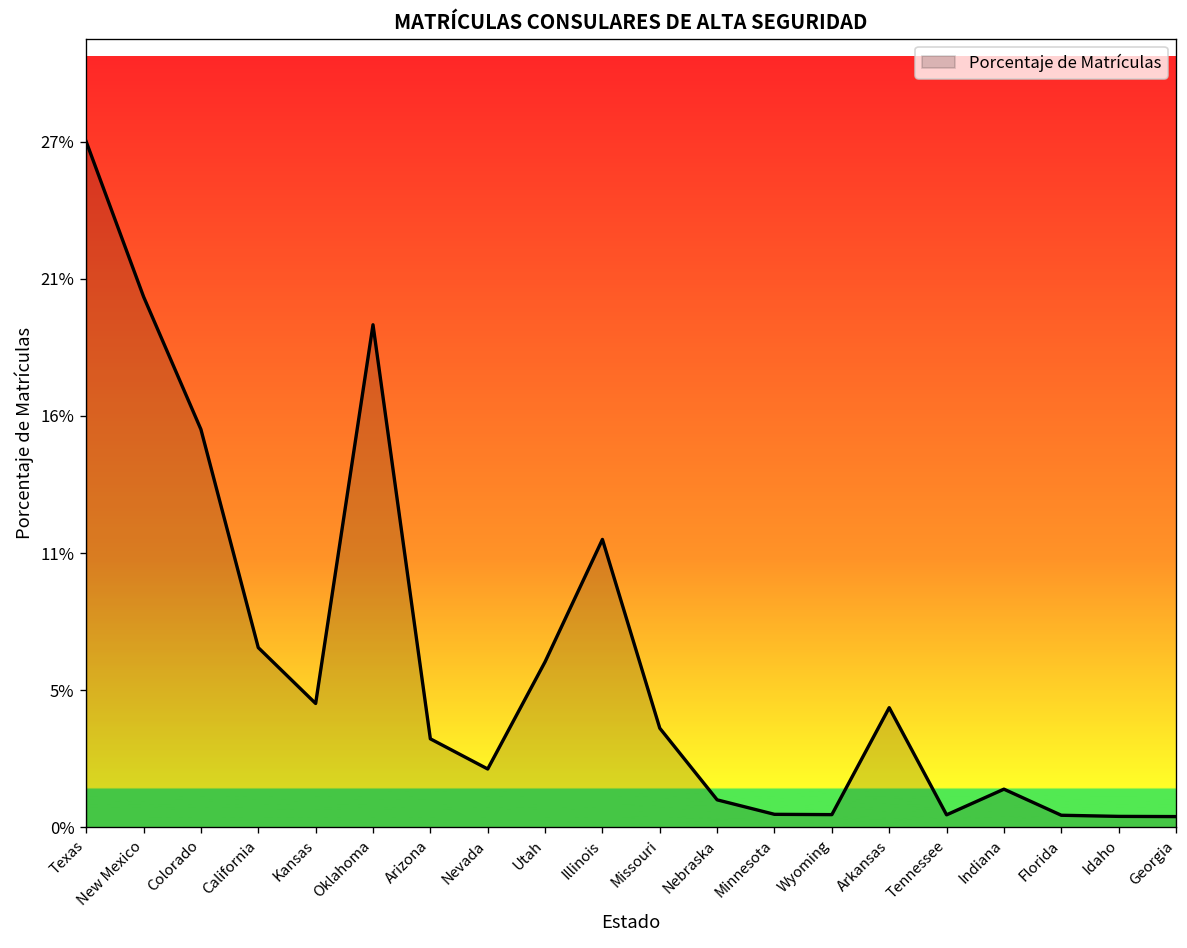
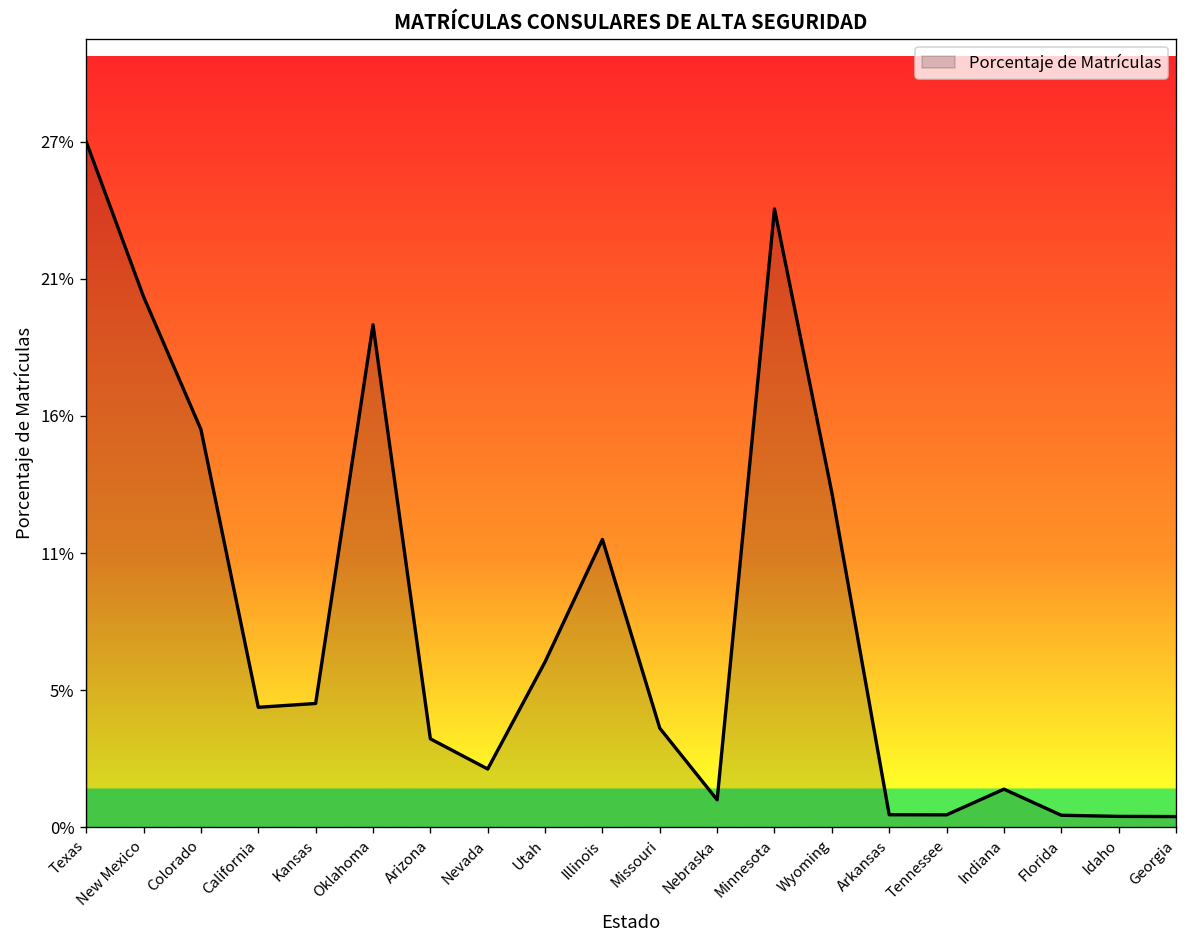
  {
    "Texas": "26.7%",
    "New Mexico": "20.7%",
    "Colorado": "15.5%",
-   "California": "7.0%",
+   "California": "4.7%",
    "Kansas": "4.8%",
    "Oklahoma": "19.6%",
    "Arizona": "3.5%",
    "Nevada": "2.3%",
    "Utah": "6.4%",
    "Illinois": "11.2%",
    "Missouri": "3.9%",
    "Nebraska": "1.1%",
-   "Minnesota": "0.5%",
-   "Wyoming": "0.5%",
-   "Arkansas": "4.7%",
+   "Minnesota": "24.1%",
+   "Wyoming": "13.0%",
+   "Arkansas": "0.5%",
    "Tennessee": "0.5%",
    "Indiana": "1.5%",
    "Florida": "0.5%",
    "Idaho": "0.4%",
    "Georgia": "0.4%"
  }
